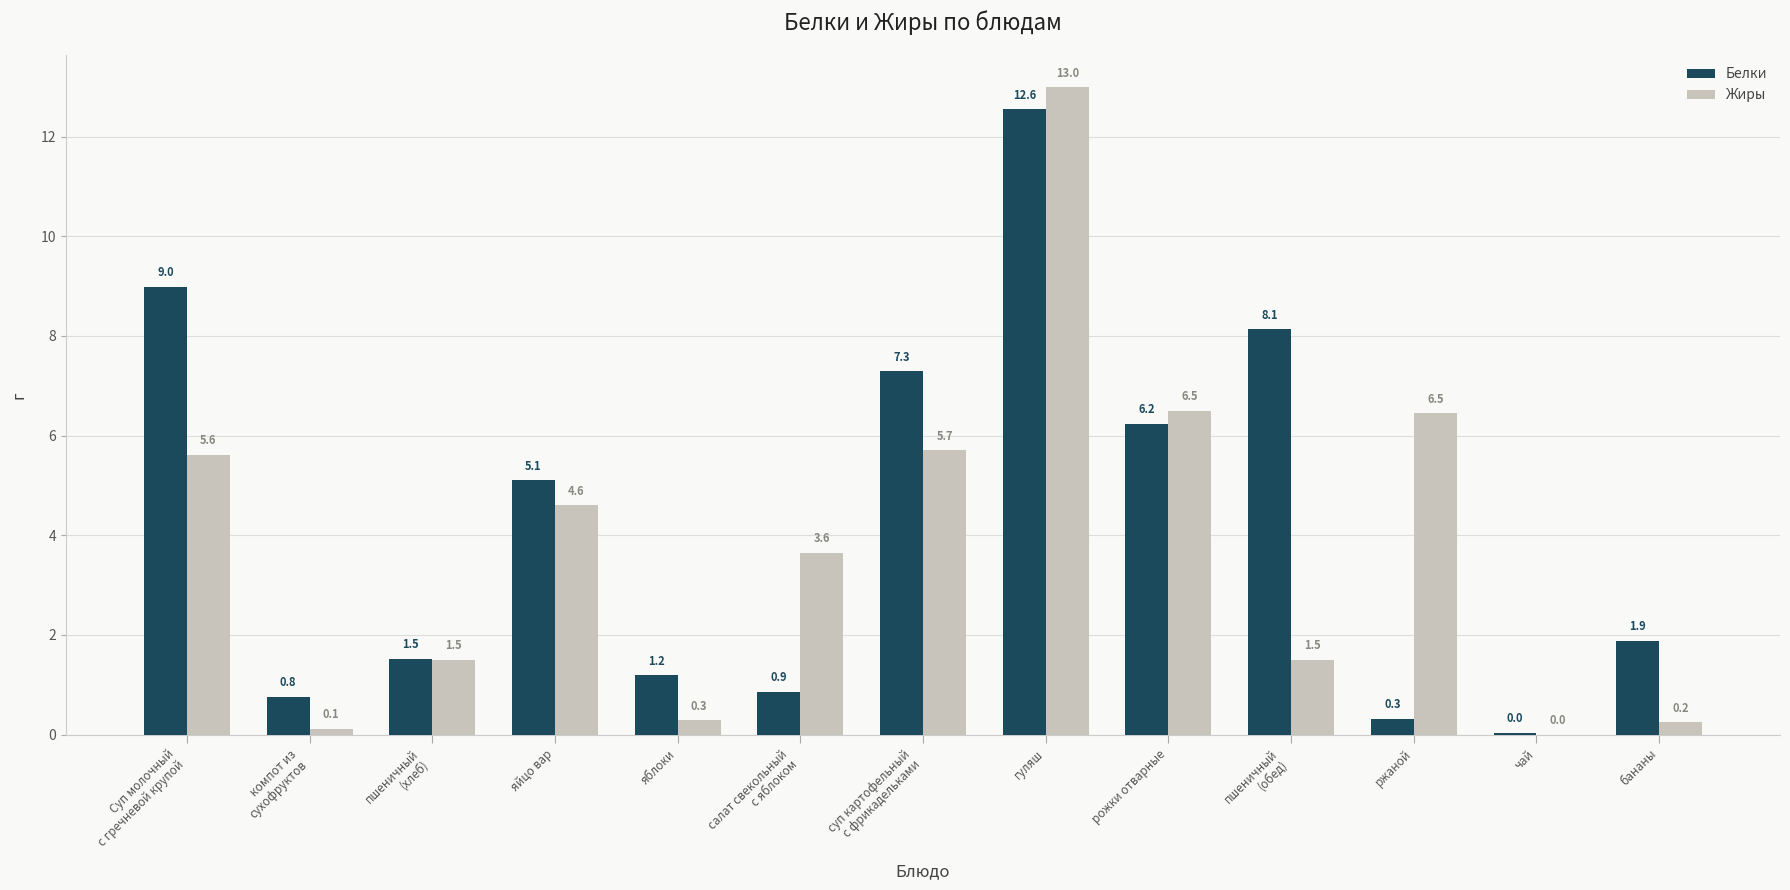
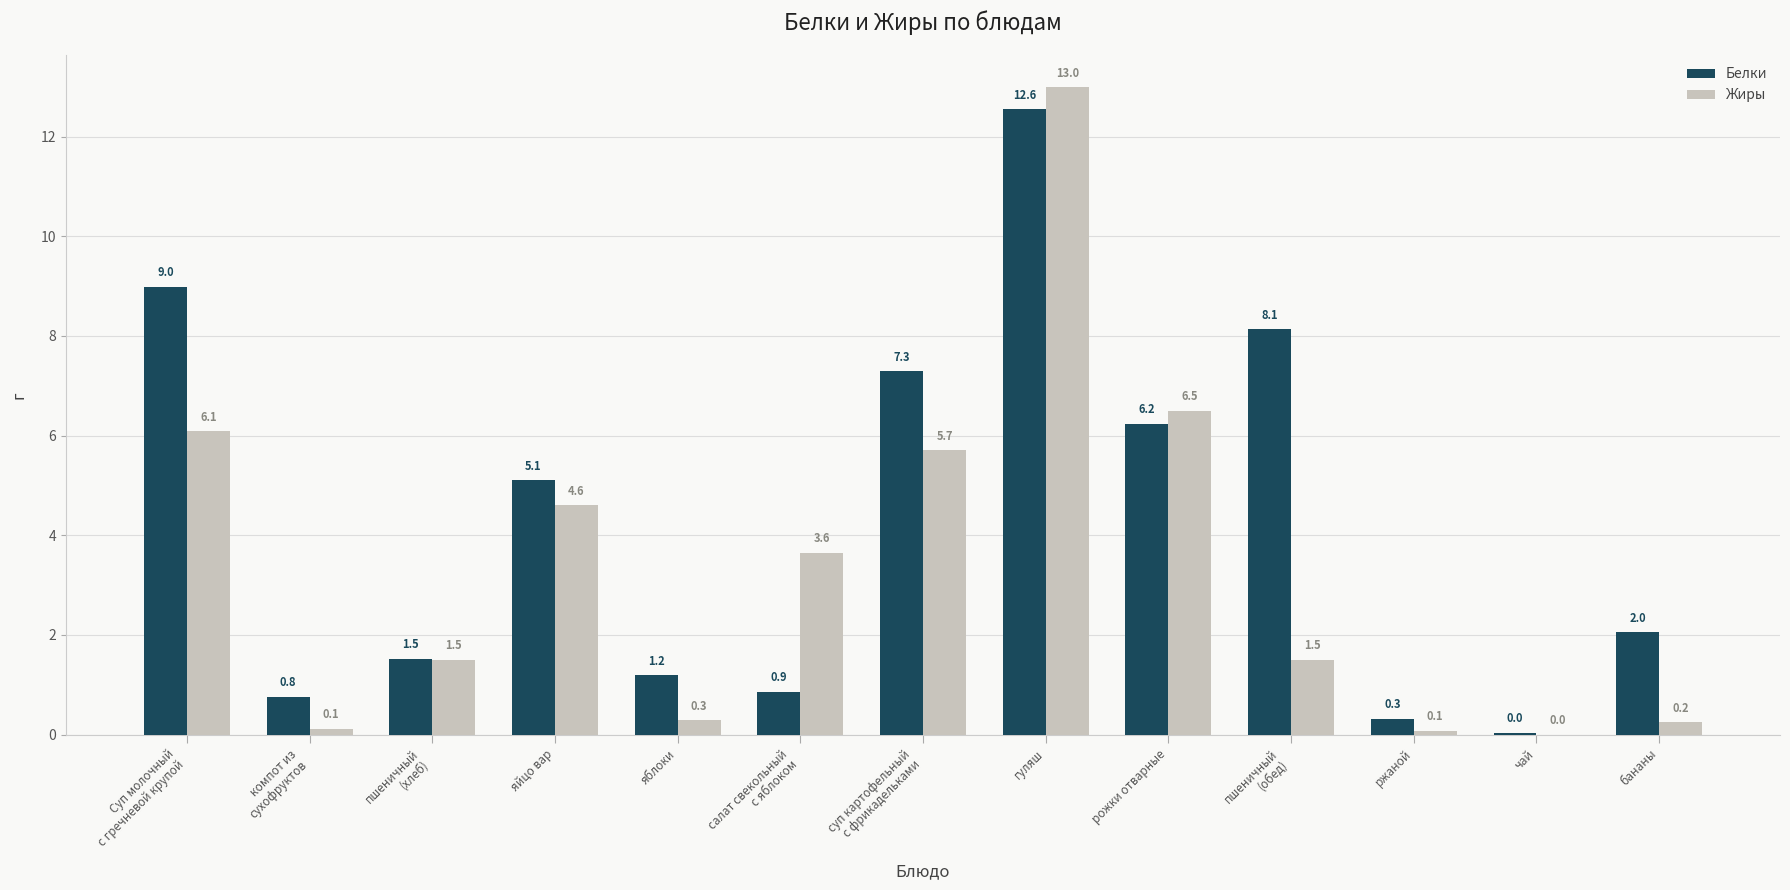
  {
    "Белки": {
      "Суп молочный с гречневой крупой": 9.0,
      "компот из сухофруктов": 0.8,
      "пшеничный (хлеб)": 1.5,
      "яйцо вар": 5.1,
      "яблоки": 1.2,
      "салат свекольный с яблоком": 0.9,
      "суп картофельный с фрикадельками": 7.3,
      "гуляш": 12.6,
      "рожки отварные": 6.2,
      "пшеничный (обед)": 8.1,
      "ржаной": 0.3,
      "чай": 0.0,
-     "бананы": 1.9
+     "бананы": 2.0
    },
    "Жиры": {
-     "Суп молочный с гречневой крупой": 5.6,
+     "Суп молочный с гречневой крупой": 6.1,
      "компот из сухофруктов": 0.1,
      "пшеничный (хлеб)": 1.5,
      "яйцо вар": 4.6,
      "яблоки": 0.3,
      "салат свекольный с яблоком": 3.6,
      "суп картофельный с фрикадельками": 5.7,
      "гуляш": 13.0,
      "рожки отварные": 6.5,
      "пшеничный (обед)": 1.5,
-     "ржаной": 6.5,
+     "ржаной": 0.1,
      "чай": 0.0,
      "бананы": 0.2
    }
  }
